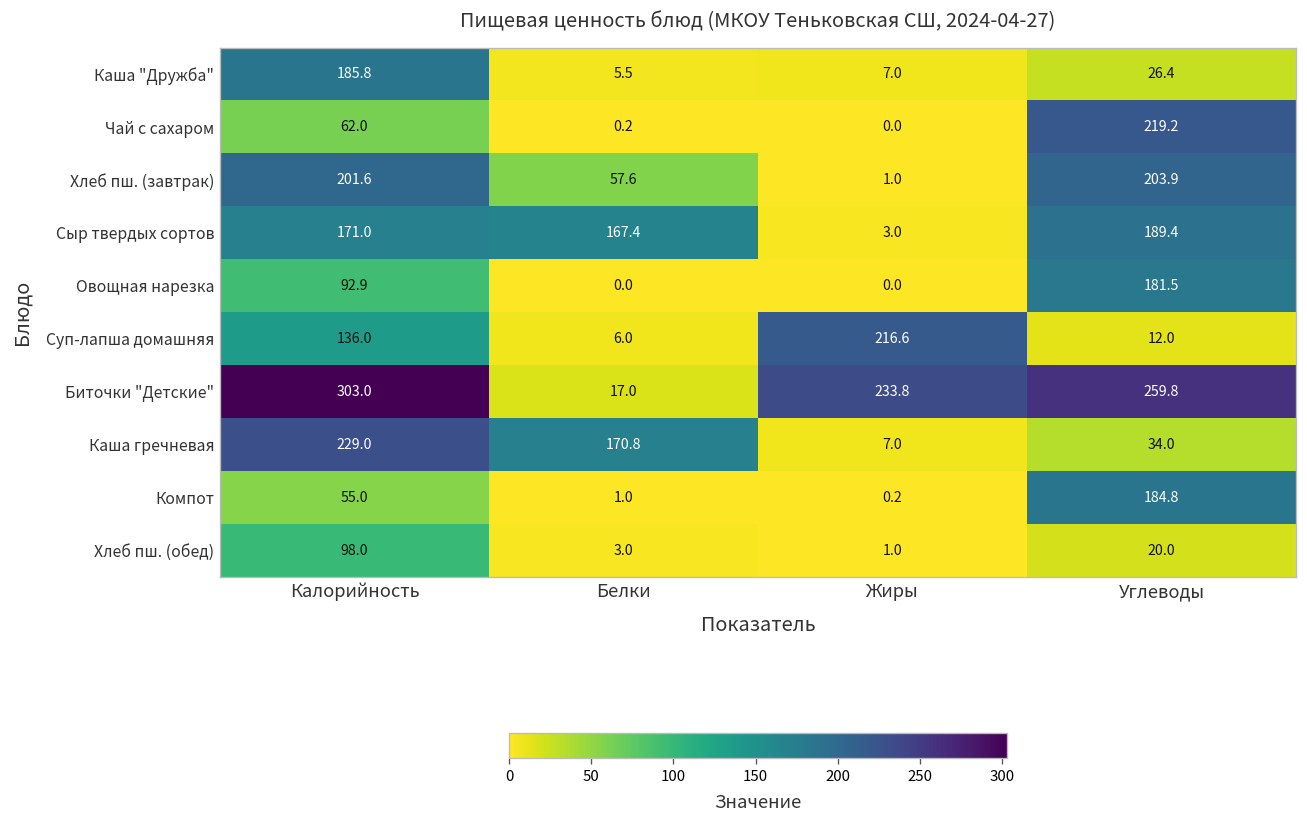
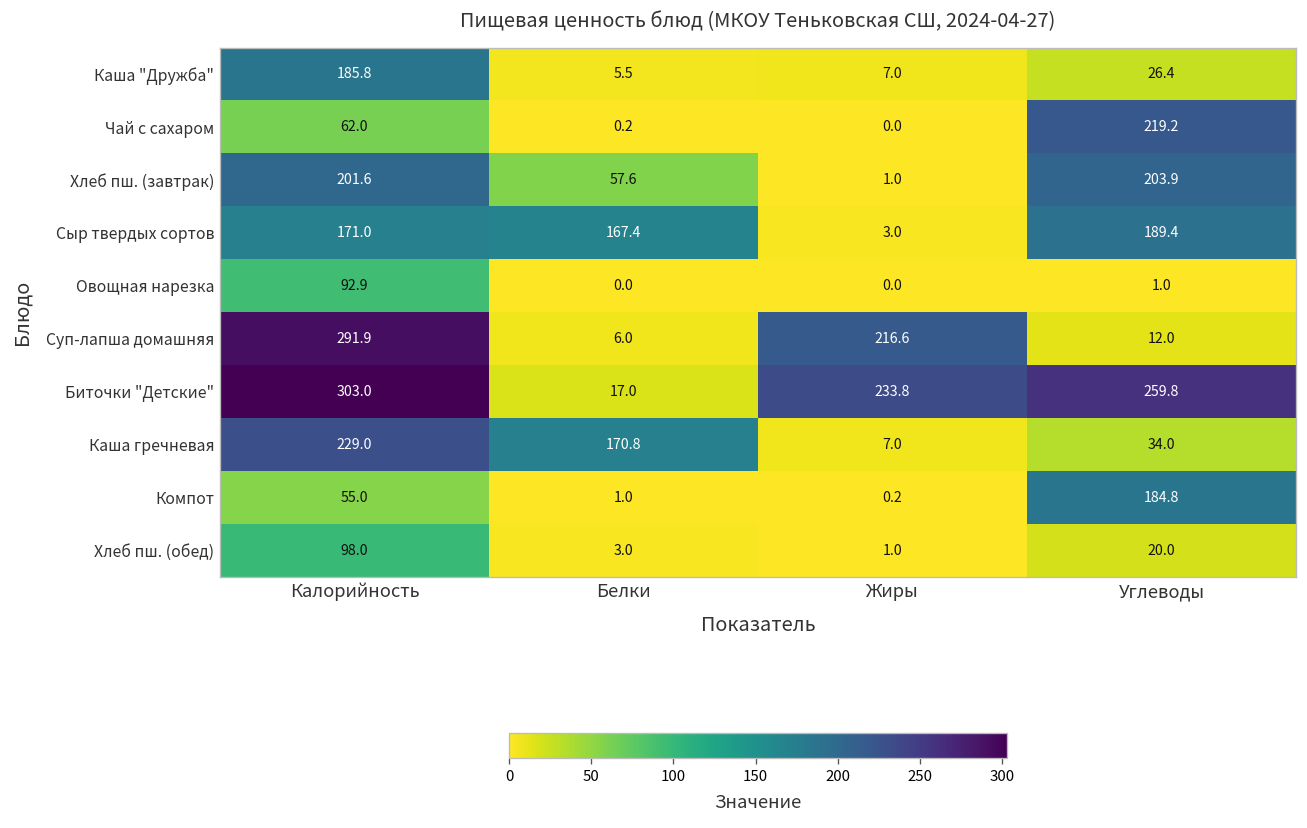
  {
    "Каша \"Дружба\"": {
      "Калорийность": 185.8,
      "Белки": 5.5,
      "Жиры": 7.0,
      "Углеводы": 26.4
    },
    "Чай с сахаром": {
      "Калорийность": 62.0,
      "Белки": 0.2,
      "Жиры": 0.0,
      "Углеводы": 219.2
    },
    "Хлеб пш. (завтрак)": {
      "Калорийность": 201.6,
      "Белки": 57.6,
      "Жиры": 1.0,
      "Углеводы": 203.9
    },
    "Сыр твердых сортов": {
      "Калорийность": 171.0,
      "Белки": 167.4,
      "Жиры": 3.0,
      "Углеводы": 189.4
    },
    "Овощная нарезка": {
      "Калорийность": 92.9,
      "Белки": 0.0,
      "Жиры": 0.0,
-     "Углеводы": 181.5
+     "Углеводы": 1.0
    },
    "Суп-лапша домашняя": {
-     "Калорийность": 136.0,
+     "Калорийность": 291.9,
      "Белки": 6.0,
      "Жиры": 216.6,
      "Углеводы": 12.0
    },
    "Биточки \"Детские\"": {
      "Калорийность": 303.0,
      "Белки": 17.0,
      "Жиры": 233.8,
      "Углеводы": 259.8
    },
    "Каша гречневая": {
      "Калорийность": 229.0,
      "Белки": 170.8,
      "Жиры": 7.0,
      "Углеводы": 34.0
    },
    "Компот": {
      "Калорийность": 55.0,
      "Белки": 1.0,
      "Жиры": 0.2,
      "Углеводы": 184.8
    },
    "Хлеб пш. (обед)": {
      "Калорийность": 98.0,
      "Белки": 3.0,
      "Жиры": 1.0,
      "Углеводы": 20.0
    }
  }
